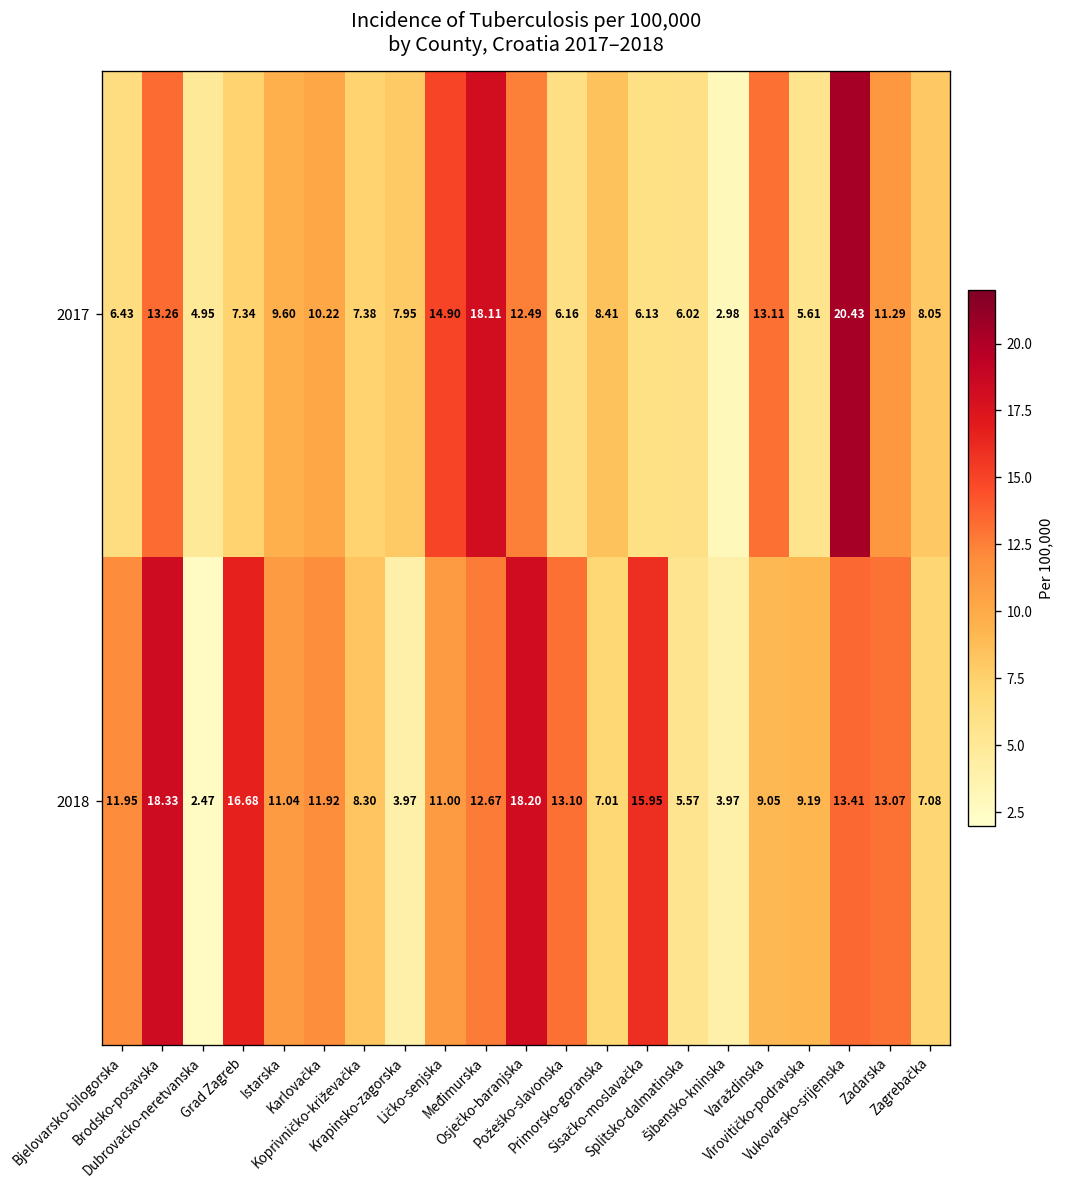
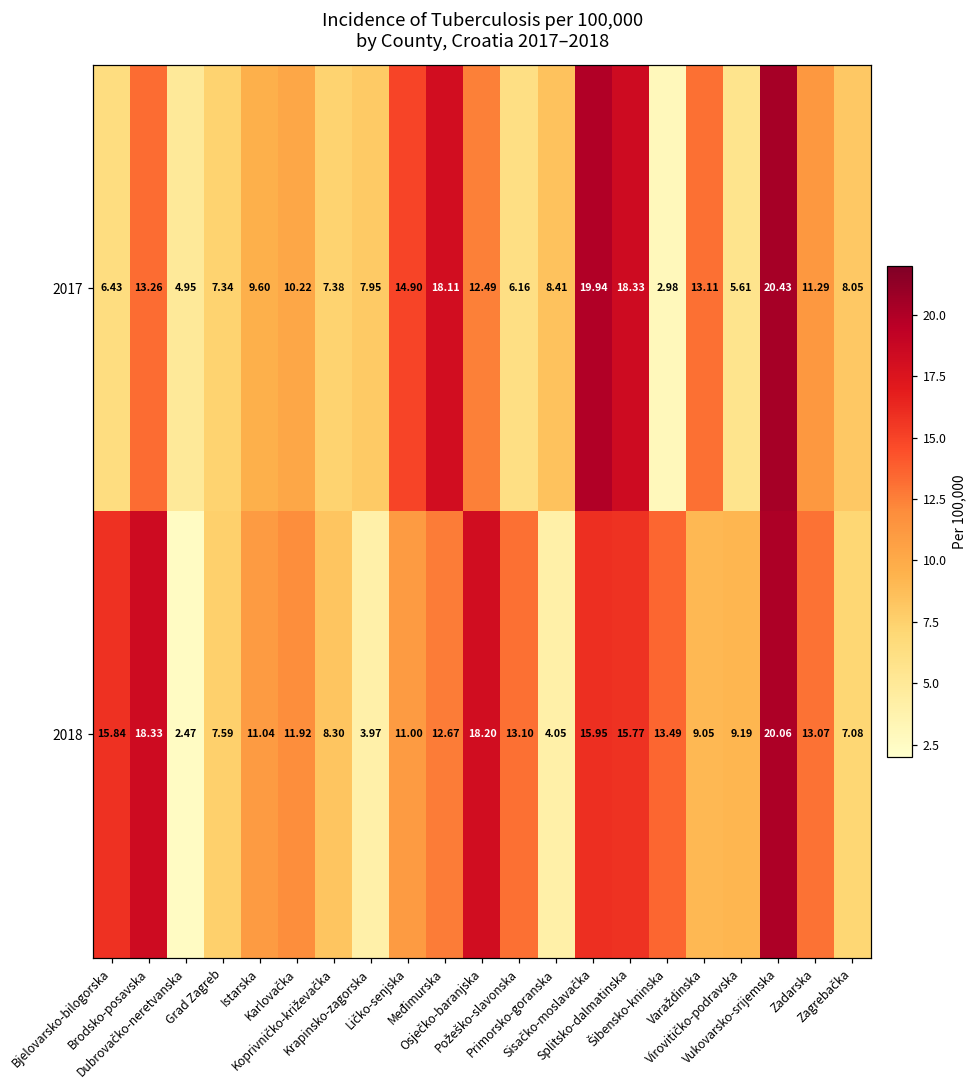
  {
    "2017": {
      "Bjelovarsko-bilogorska": 6.43,
      "Brodsko-posavska": 13.26,
      "Dubrovačko-neretvanska": 4.95,
      "Grad Zagreb": 7.34,
      "Istarska": 9.60,
      "Karlovačka": 10.22,
      "Koprivničko-križevačka": 7.38,
      "Krapinsko-zagorska": 7.95,
      "Ličko-senjska": 14.90,
      "Međimurska": 18.11,
      "Osječko-baranjska": 12.49,
      "Požeško-slavonska": 6.16,
      "Primorsko-goranska": 8.41,
-     "Sisačko-moslavačka": 6.13,
-     "Splitsko-dalmatinska": 6.02,
+     "Sisačko-moslavačka": 19.94,
+     "Splitsko-dalmatinska": 18.33,
      "Šibensko-kninska": 2.98,
      "Varaždinska": 13.11,
      "Virovitičko-podravska": 5.61,
      "Vukovarsko-srijemska": 20.43,
      "Zadarska": 11.29,
      "Zagrebačka": 8.05
    },
    "2018": {
-     "Bjelovarsko-bilogorska": 11.95,
+     "Bjelovarsko-bilogorska": 15.84,
      "Brodsko-posavska": 18.33,
      "Dubrovačko-neretvanska": 2.47,
-     "Grad Zagreb": 16.68,
+     "Grad Zagreb": 7.59,
      "Istarska": 11.04,
      "Karlovačka": 11.92,
      "Koprivničko-križevačka": 8.30,
      "Krapinsko-zagorska": 3.97,
      "Ličko-senjska": 11.00,
      "Međimurska": 12.67,
      "Osječko-baranjska": 18.20,
      "Požeško-slavonska": 13.10,
-     "Primorsko-goranska": 7.01,
+     "Primorsko-goranska": 4.05,
      "Sisačko-moslavačka": 15.95,
-     "Splitsko-dalmatinska": 5.57,
-     "Šibensko-kninska": 3.97,
+     "Splitsko-dalmatinska": 15.77,
+     "Šibensko-kninska": 13.49,
      "Varaždinska": 9.05,
      "Virovitičko-podravska": 9.19,
-     "Vukovarsko-srijemska": 13.41,
+     "Vukovarsko-srijemska": 20.06,
      "Zadarska": 13.07,
      "Zagrebačka": 7.08
    }
  }
